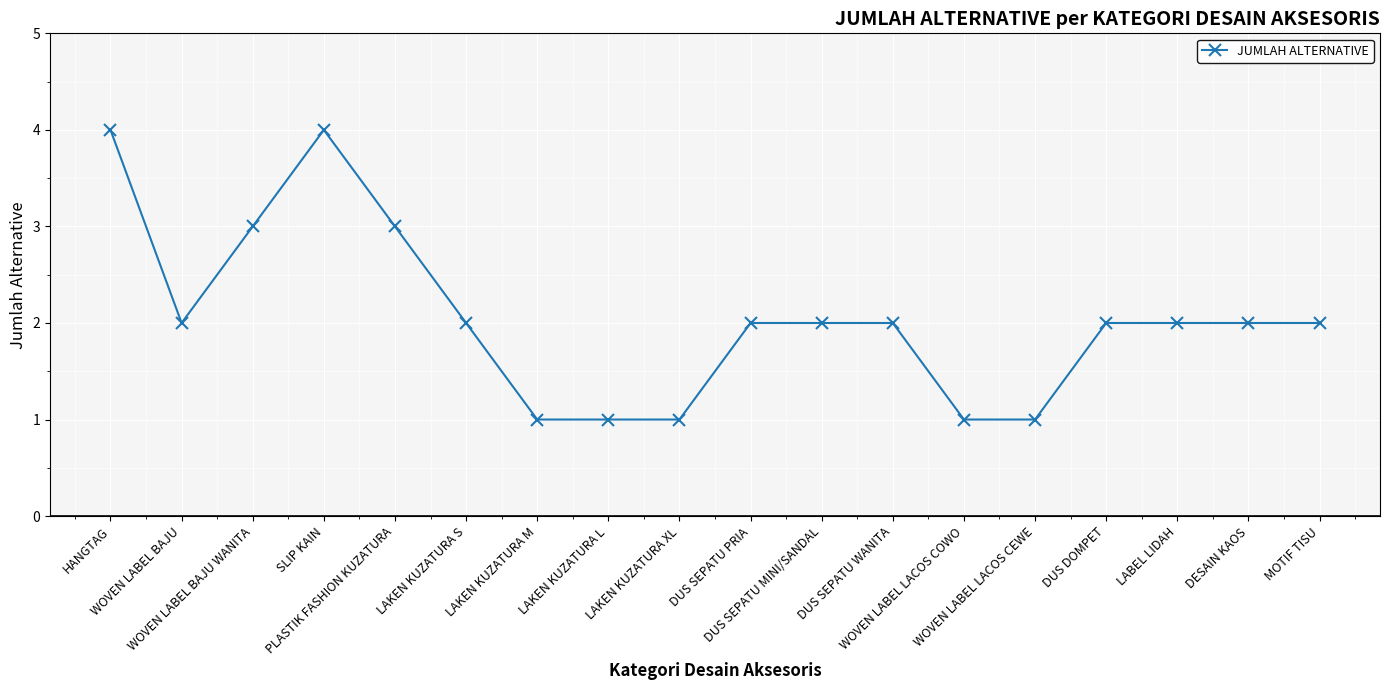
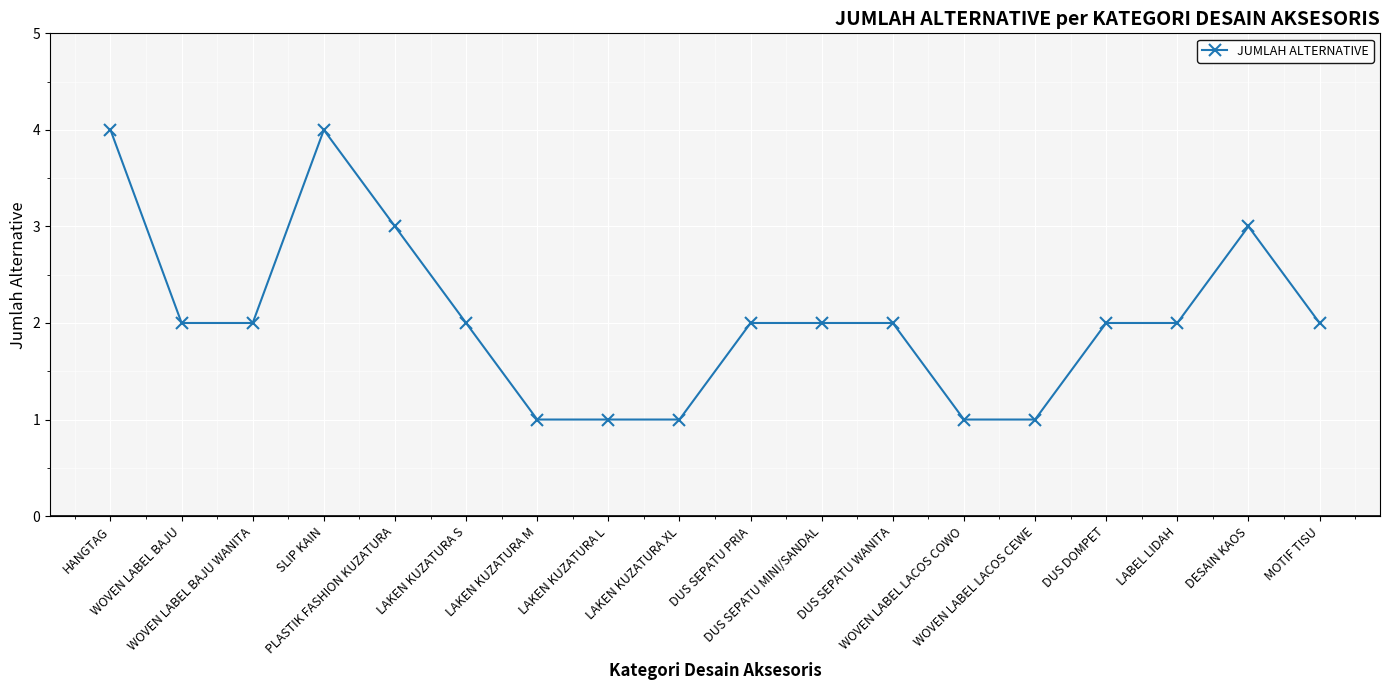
  {
    "HANGTAG": 4,
    "WOVEN LABEL BAJU": 2,
-   "WOVEN LABEL BAJU WANITA": 3,
+   "WOVEN LABEL BAJU WANITA": 2,
    "SLIP KAIN": 4,
    "PLASTIK FASHION KUZATURA": 3,
    "LAKEN KUZATURA S": 2,
    "LAKEN KUZATURA M": 1,
    "LAKEN KUZATURA L": 1,
    "LAKEN KUZATURA XL": 1,
    "DUS SEPATU PRIA": 2,
    "DUS SEPATU MINI/SANDAL": 2,
    "DUS SEPATU WANITA": 2,
    "WOVEN LABEL LACOS COWO": 1,
    "WOVEN LABEL LACOS CEWE": 1,
    "DUS DOMPET": 2,
    "LABEL LIDAH": 2,
-   "DESAIN KAOS": 2,
+   "DESAIN KAOS": 3,
    "MOTIF TISU": 2
  }
